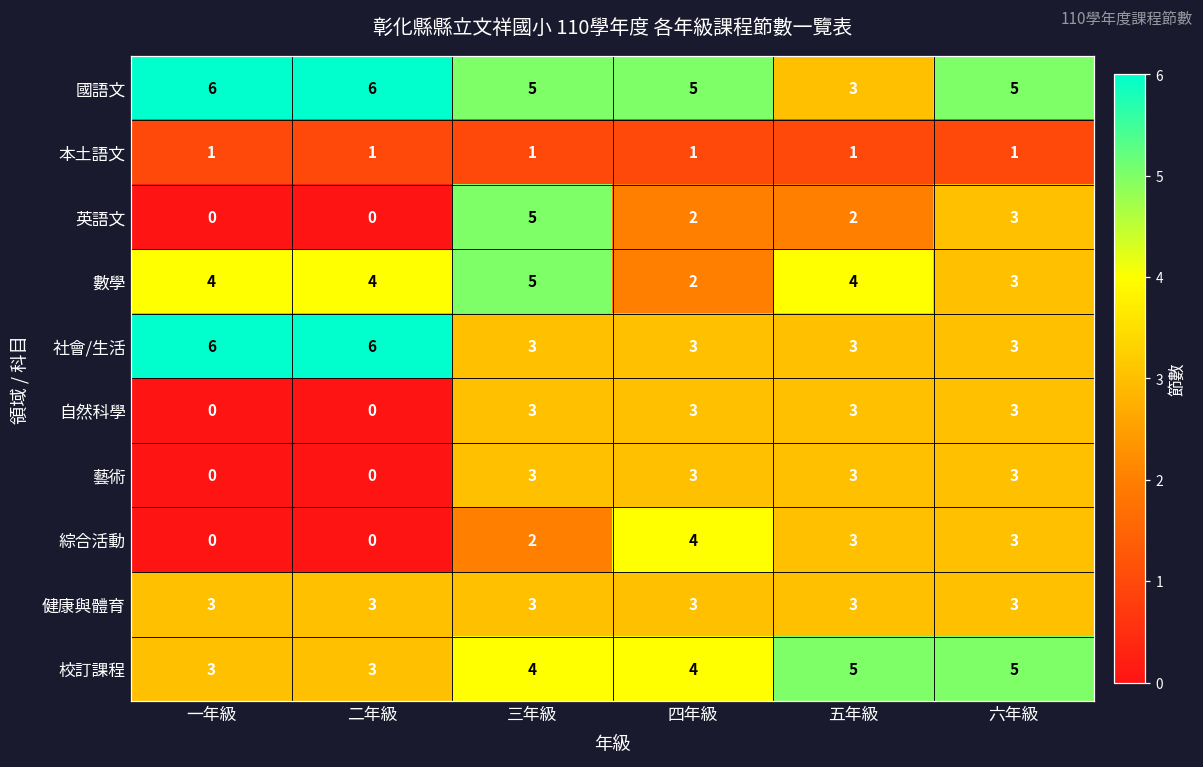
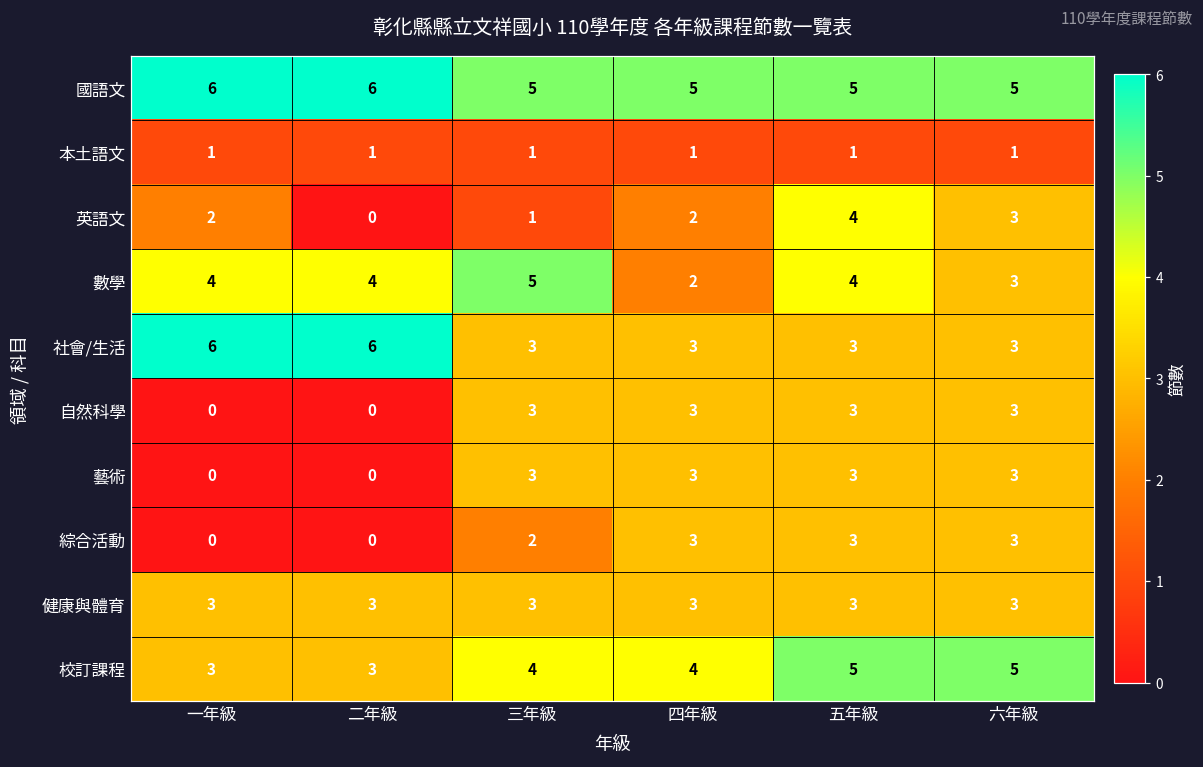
  {
    "國語文": {
      "一年級": 6,
      "二年級": 6,
      "三年級": 5,
      "四年級": 5,
-     "五年級": 3,
+     "五年級": 5,
      "六年級": 5
    },
    "本土語文": {
      "一年級": 1,
      "二年級": 1,
      "三年級": 1,
      "四年級": 1,
      "五年級": 1,
      "六年級": 1
    },
    "英語文": {
-     "一年級": 0,
+     "一年級": 2,
      "二年級": 0,
-     "三年級": 5,
+     "三年級": 1,
      "四年級": 2,
-     "五年級": 2,
+     "五年級": 4,
      "六年級": 3
    },
    "數學": {
      "一年級": 4,
      "二年級": 4,
      "三年級": 5,
      "四年級": 2,
      "五年級": 4,
      "六年級": 3
    },
    "社會/生活": {
      "一年級": 6,
      "二年級": 6,
      "三年級": 3,
      "四年級": 3,
      "五年級": 3,
      "六年級": 3
    },
    "自然科學": {
      "一年級": 0,
      "二年級": 0,
      "三年級": 3,
      "四年級": 3,
      "五年級": 3,
      "六年級": 3
    },
    "藝術": {
      "一年級": 0,
      "二年級": 0,
      "三年級": 3,
      "四年級": 3,
      "五年級": 3,
      "六年級": 3
    },
    "綜合活動": {
      "一年級": 0,
      "二年級": 0,
      "三年級": 2,
-     "四年級": 4,
+     "四年級": 3,
      "五年級": 3,
      "六年級": 3
    },
    "健康與體育": {
      "一年級": 3,
      "二年級": 3,
      "三年級": 3,
      "四年級": 3,
      "五年級": 3,
      "六年級": 3
    },
    "校訂課程": {
      "一年級": 3,
      "二年級": 3,
      "三年級": 4,
      "四年級": 4,
      "五年級": 5,
      "六年級": 5
    }
  }
